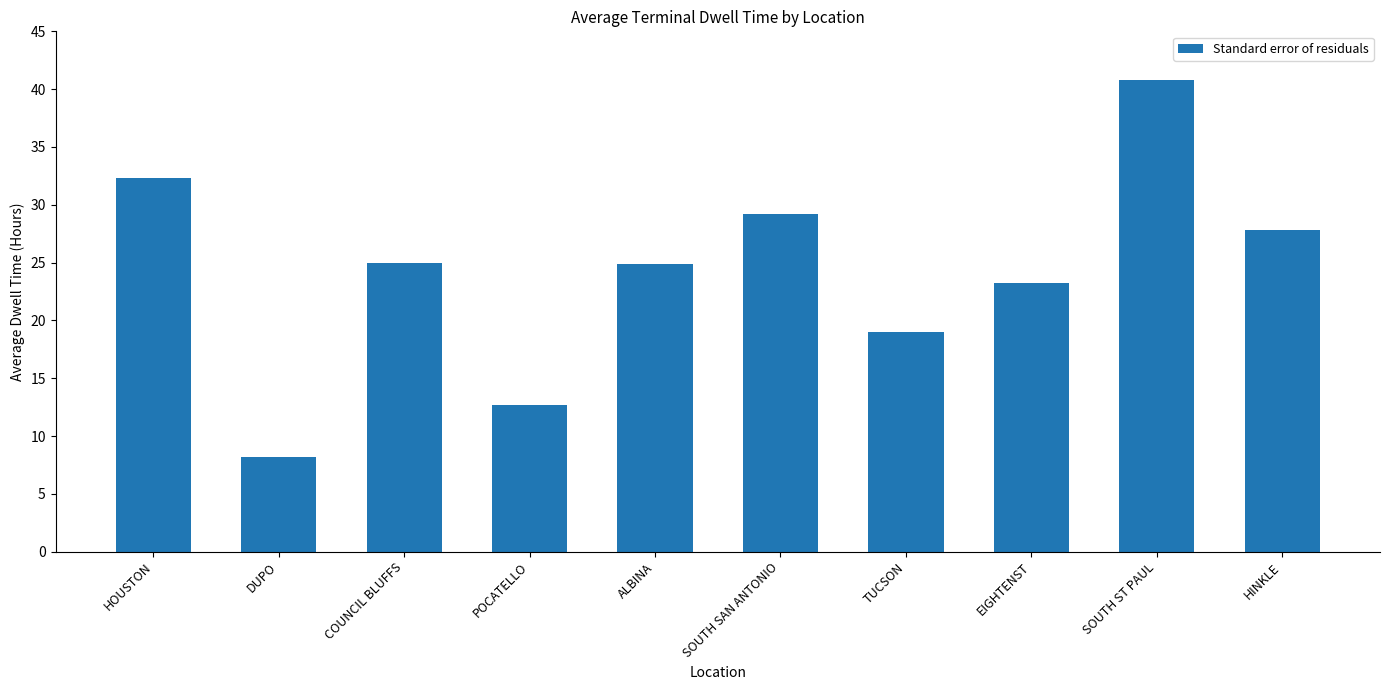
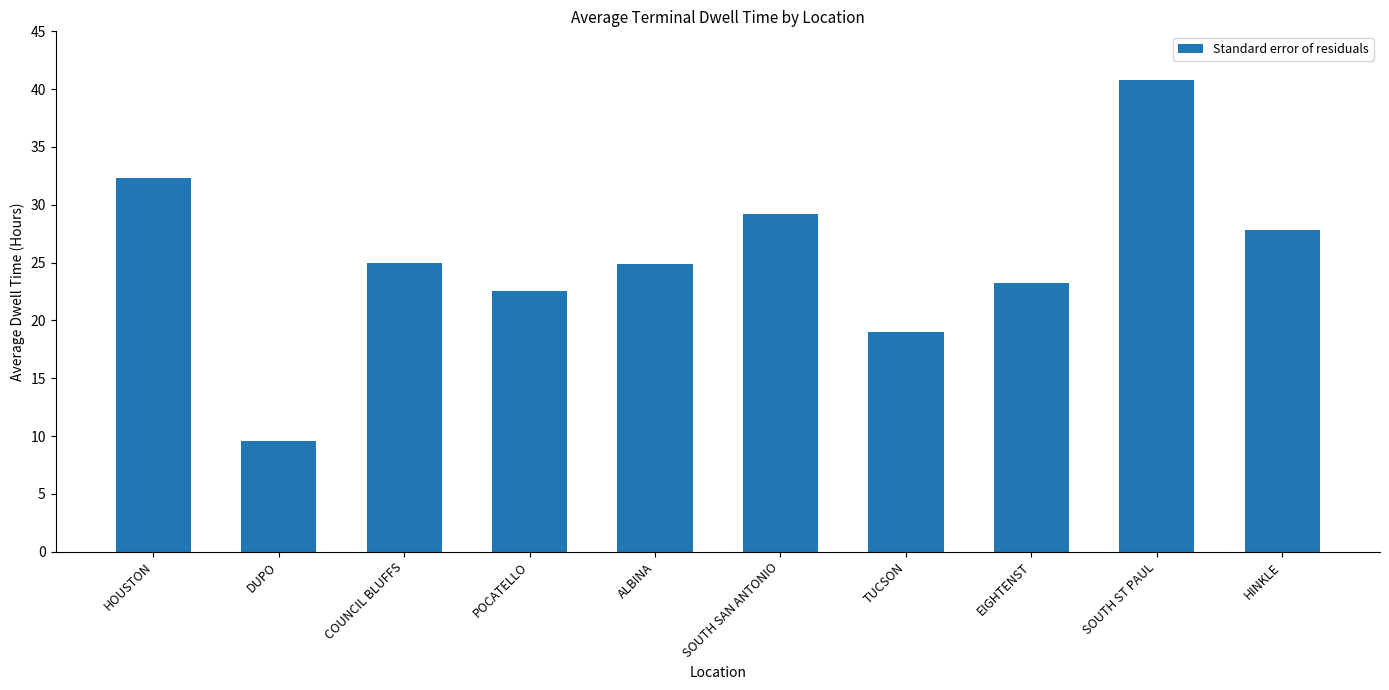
  {
    "HOUSTON": 32.3,
-   "DUPO": 8.2,
+   "DUPO": 9.6,
    "COUNCIL BLUFFS": 25.0,
-   "POCATELLO": 12.7,
+   "POCATELLO": 22.5,
    "ALBINA": 24.9,
    "SOUTH SAN ANTONIO": 29.2,
    "TUCSON": 19.0,
    "EIGHTENST": 23.2,
    "SOUTH ST PAUL": 40.8,
    "HINKLE": 27.8
  }
